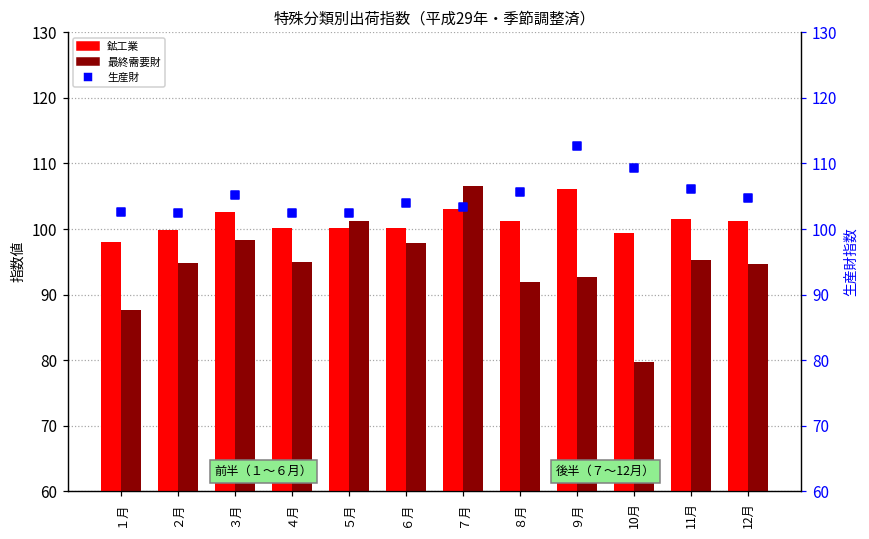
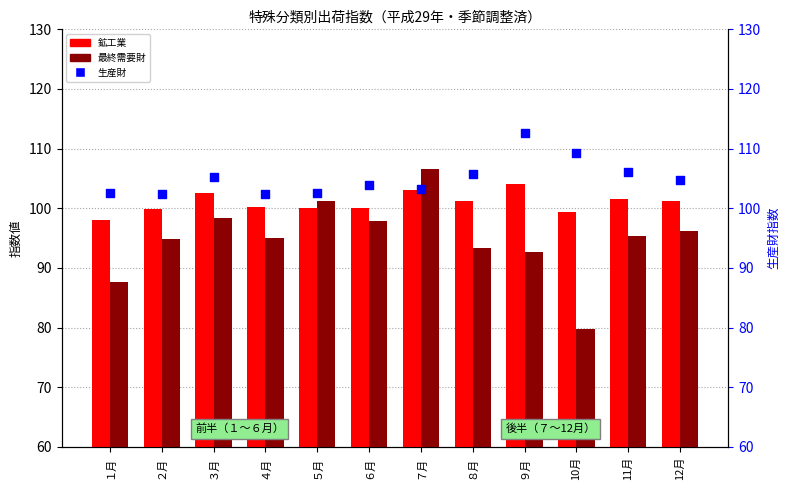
  {
    "鉱工業": {
      "１月": 98,
      "２月": 100,
      "３月": 103,
      "４月": 100,
      "５月": 100,
      "６月": 100,
      "７月": 103,
      "８月": 101,
-     "９月": 106,
+     "９月": 104,
      "10月": 99,
      "11月": 102,
      "12月": 101
    },
    "最終需要財": {
      "１月": 88,
      "２月": 95,
      "３月": 98,
      "４月": 95,
      "５月": 101,
      "６月": 98,
      "７月": 107,
-     "８月": 92,
+     "８月": 93,
      "９月": 93,
      "10月": 80,
      "11月": 95,
-     "12月": 95
+     "12月": 96
    }
  }
